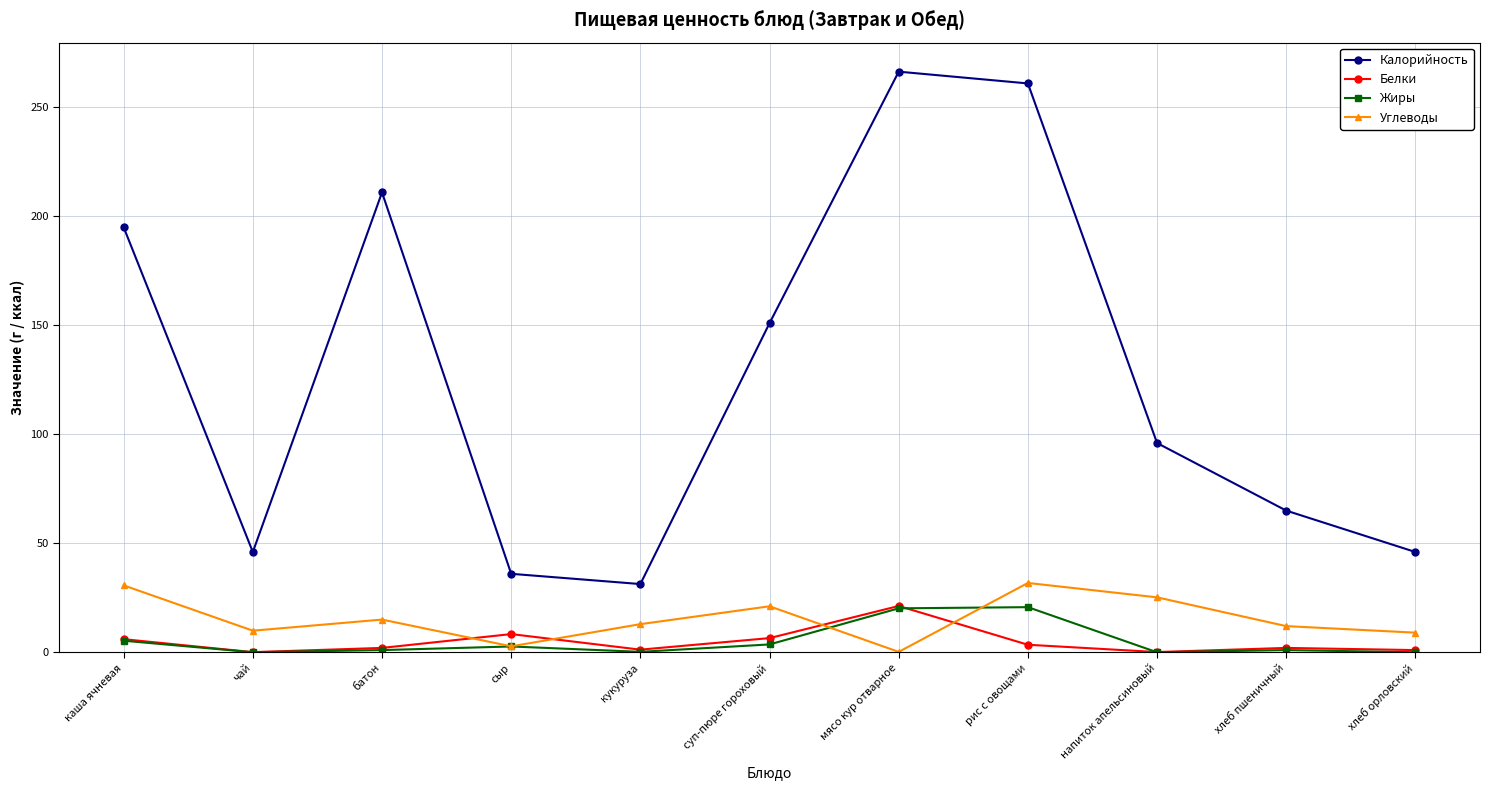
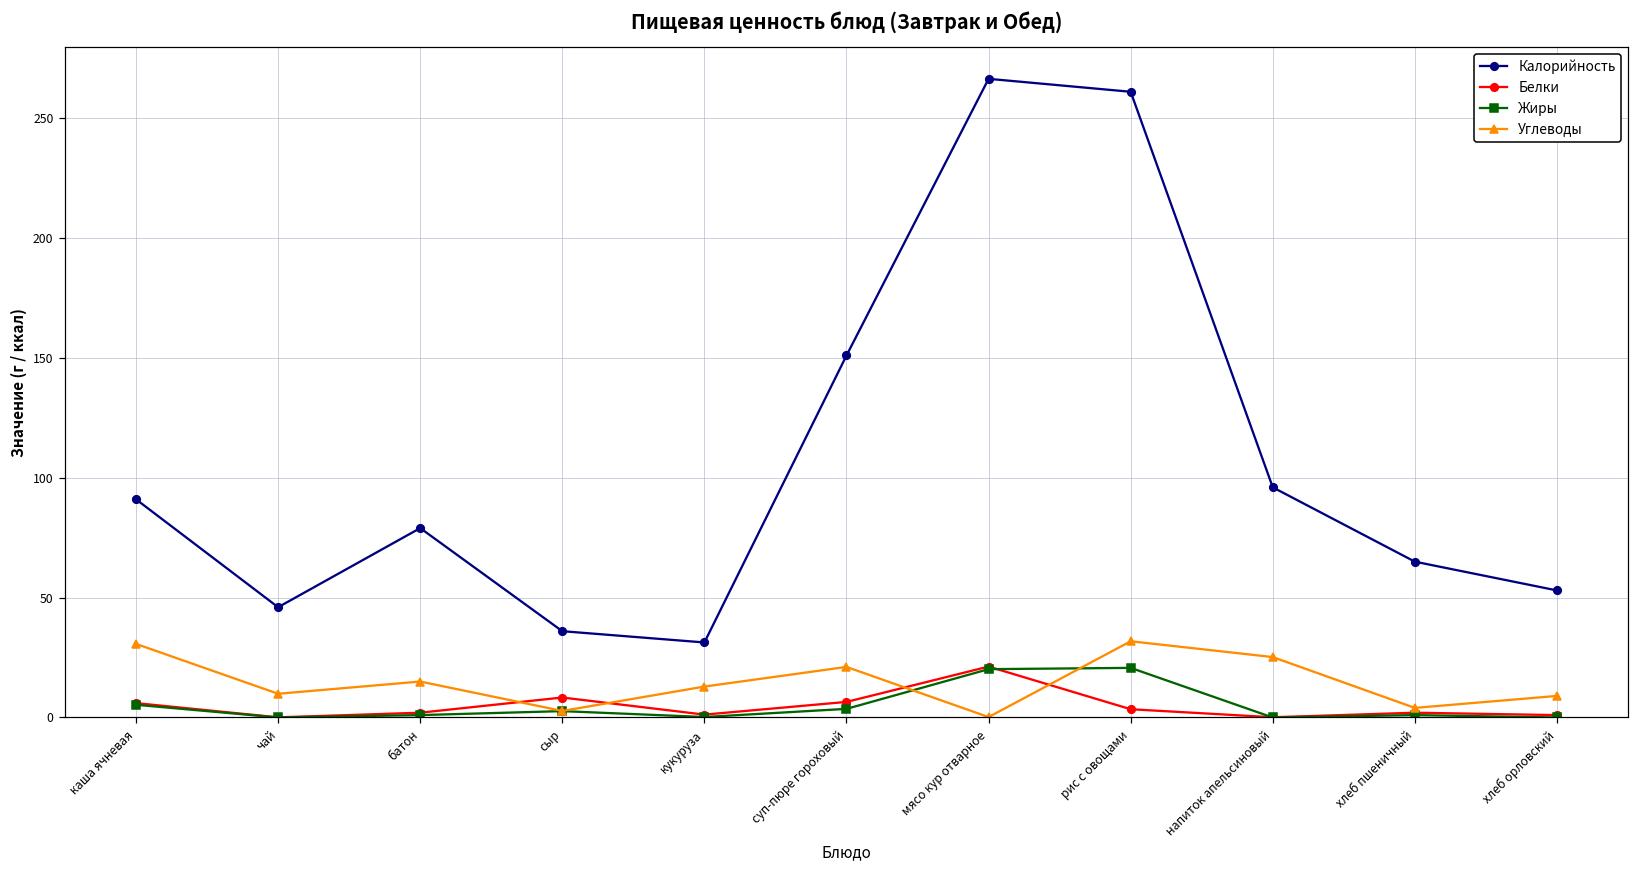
  {
    "Калорийность": {
-     "каша ячневая": 195,
+     "каша ячневая": 91,
      "чай": 46,
-     "батон": 211,
+     "батон": 79,
      "сыр": 36,
      "кукуруза": 31,
      "суп-пюре гороховый": 151,
      "мясо кур отварное": 266,
      "рис с овощами": 261,
      "напиток апельсиновый": 96,
      "хлеб пшеничный": 65,
-     "хлеб орловский": 46
+     "хлеб орловский": 53
    },
    "Белки": {
      "сыр": 8,
      "суп-пюре гороховый": 7,
      "рис с овощами": 3
    },
    "Жиры": {
      "суп-пюре гороховый": 4,
      "рис с овощами": 21
    },
    "Углеводы": {
      "каша ячневая": 31,
      "чай": 10,
      "батон": 15,
      "кукуруза": 13,
      "суп-пюре гороховый": 21,
      "мясо кур отварное": 0,
      "рис с овощами": 32,
      "напиток апельсиновый": 25,
-     "хлеб пшеничный": 12,
+     "хлеб пшеничный": 4,
      "хлеб орловский": 9
    }
  }
